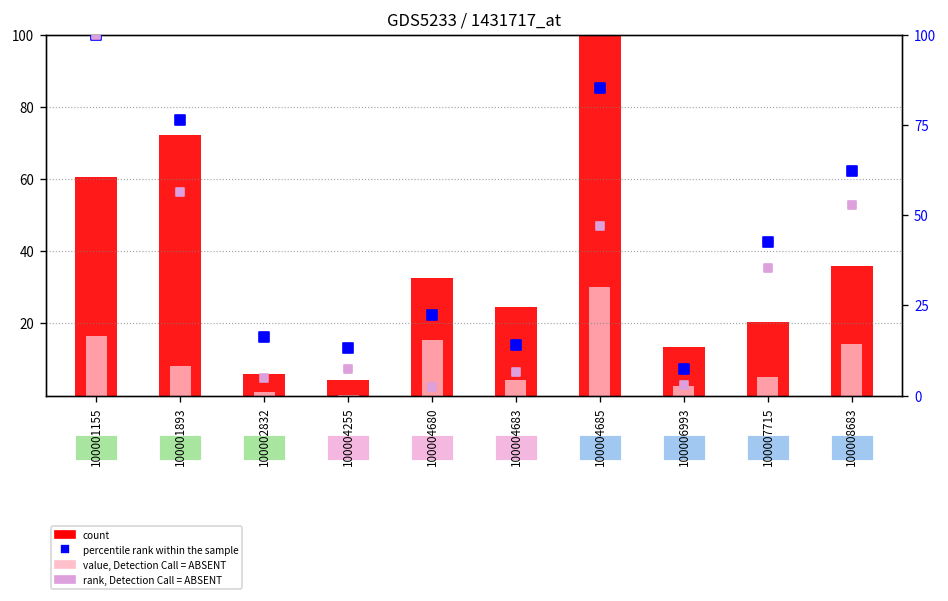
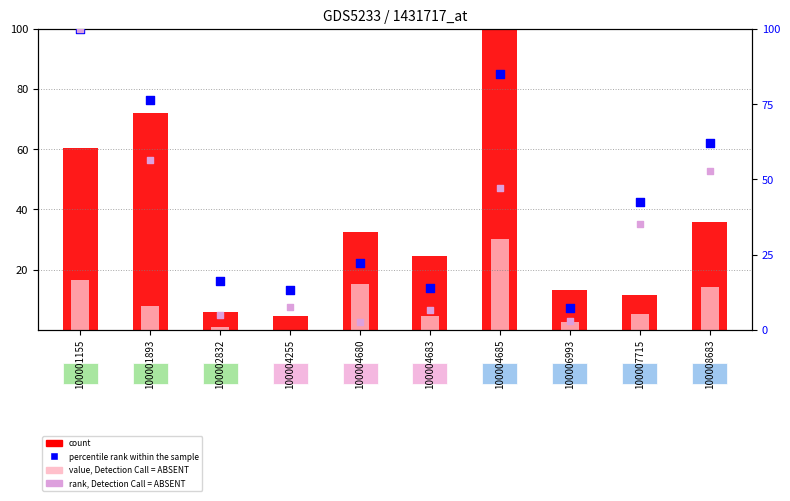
  {
    "count": {
      "100001155": 60,
      "100001893": 72,
      "100002832": 6,
      "100004255": 4,
      "100004680": 32,
      "100004683": 24,
      "100004685": 100,
      "100006993": 13,
-     "100007715": 20,
+     "100007715": 12,
      "100008683": 36
    }
  }
